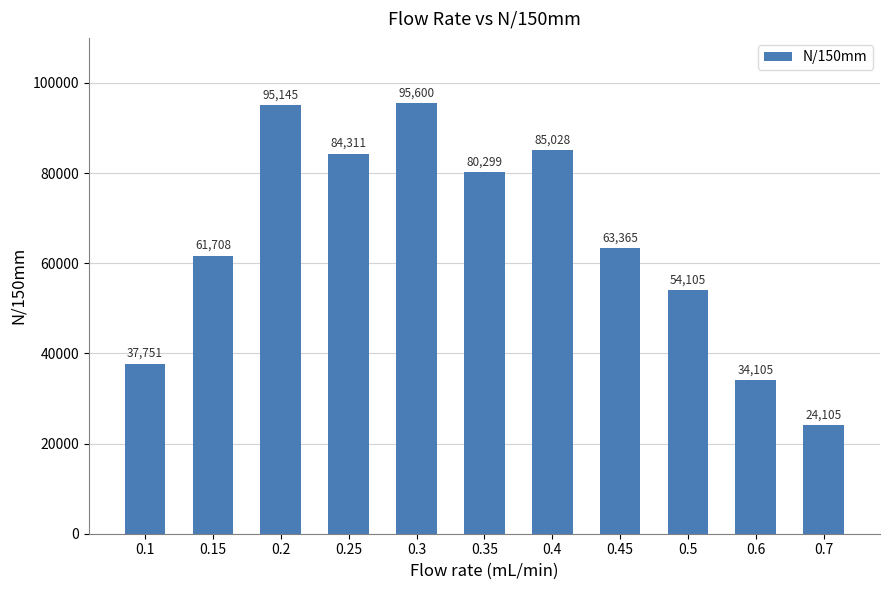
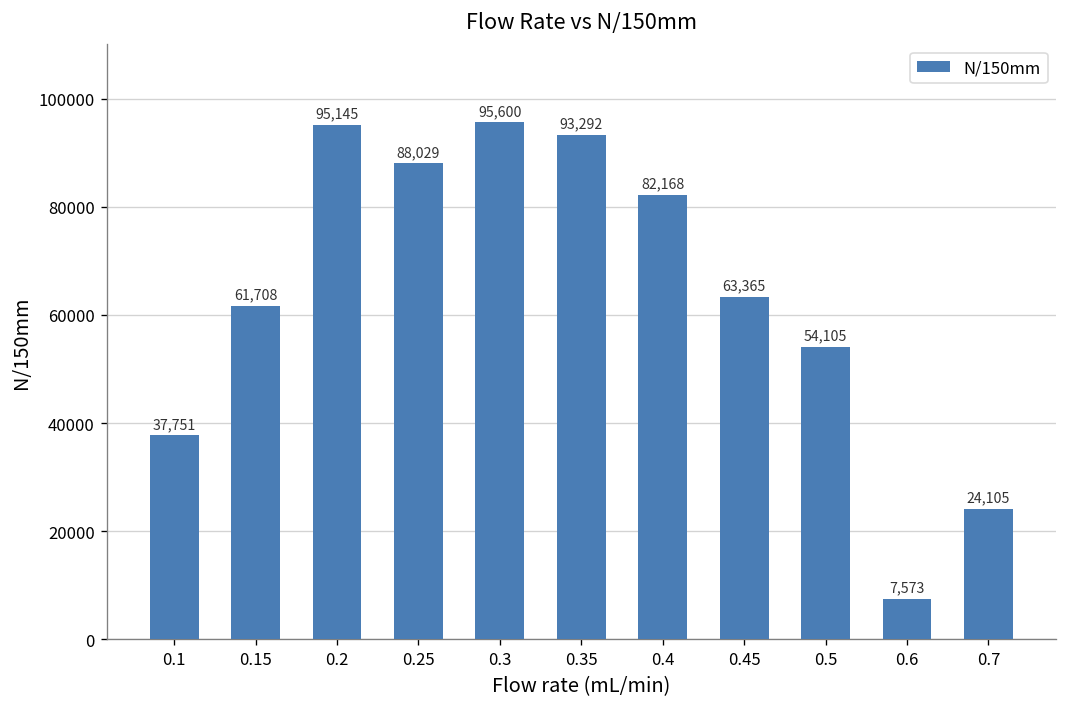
  {
    "0.1": "37,751",
    "0.15": "61,708",
    "0.2": "95,145",
-   "0.25": "84,311",
+   "0.25": "88,029",
    "0.3": "95,600",
-   "0.35": "80,299",
-   "0.4": "85,028",
+   "0.35": "93,292",
+   "0.4": "82,168",
    "0.45": "63,365",
    "0.5": "54,105",
-   "0.6": "34,105",
+   "0.6": "7,573",
    "0.7": "24,105"
  }
